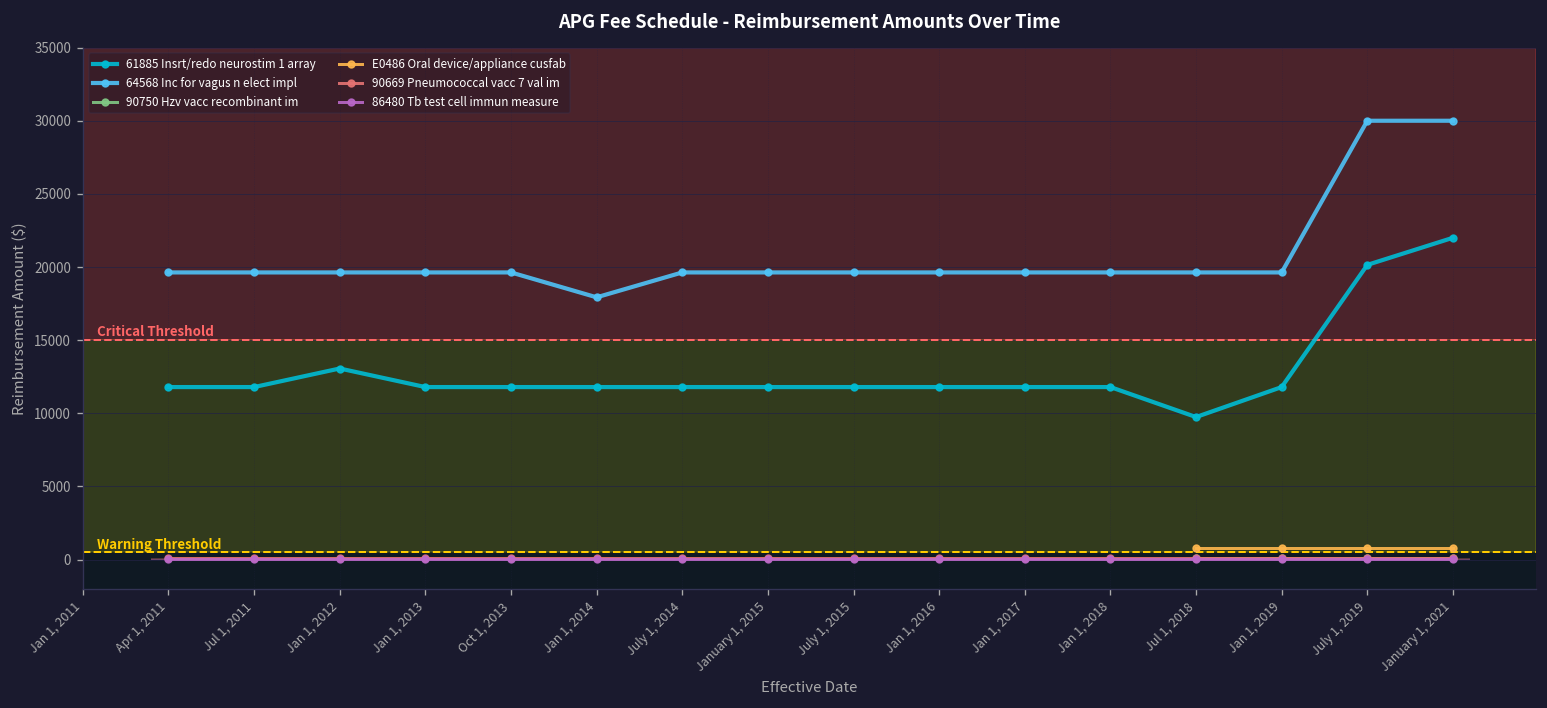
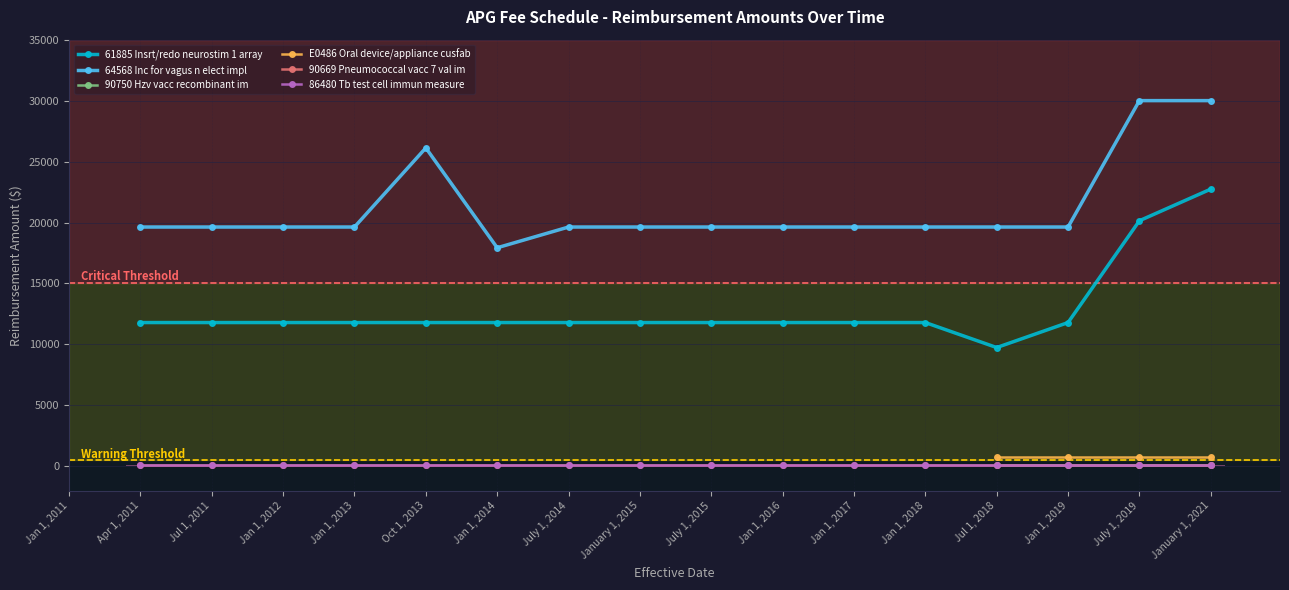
  {
    "61885 Insrt/redo neurostim 1 array": {
      "Apr 1, 2011": 11800,
      "Jul 1, 2011": 11800,
-     "Jan 1, 2012": 13100,
+     "Jan 1, 2012": 11800,
      "Jan 1, 2013": 11800,
      "Oct 1, 2013": 11800,
      "Jan 1, 2014": 11800,
      "July 1, 2014": 11800,
      "January 1, 2015": 11800,
      "July 1, 2015": 11800,
      "Jan 1, 2016": 11800,
      "Jan 1, 2017": 11800,
      "Jan 1, 2018": 11800,
      "Jul 1, 2018": 9700,
      "Jan 1, 2019": 11800,
      "July 1, 2019": 20100,
-     "January 1, 2021": 22000
+     "January 1, 2021": 22700
    },
    "64568 Inc for vagus n elect impl": {
      "Apr 1, 2011": 19600,
      "Jul 1, 2011": 19600,
      "Jan 1, 2012": 19600,
      "Jan 1, 2013": 19600,
-     "Oct 1, 2013": 19600,
+     "Oct 1, 2013": 26100,
      "Jan 1, 2014": 17900,
      "July 1, 2014": 19600,
      "January 1, 2015": 19600,
      "July 1, 2015": 19600,
      "Jan 1, 2016": 19600,
      "Jan 1, 2017": 19600,
      "Jan 1, 2018": 19600,
      "Jul 1, 2018": 19600,
      "Jan 1, 2019": 19600,
      "July 1, 2019": 30000,
      "January 1, 2021": 30000
    },
    "E0486 Oral device/appliance cusfab": {
      "Jul 1, 2018": 800,
      "Jan 1, 2019": 800,
      "July 1, 2019": 800,
      "January 1, 2021": 800
    }
  }
